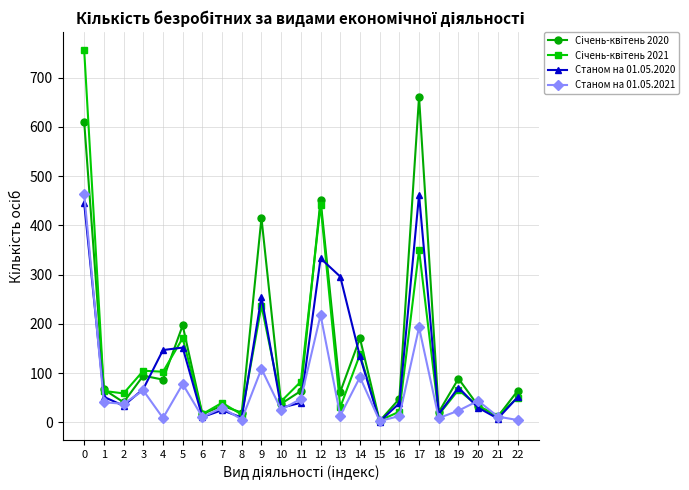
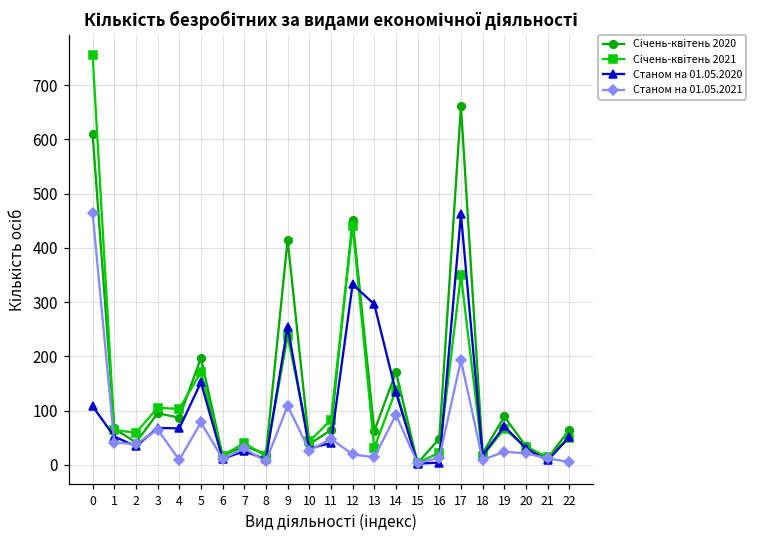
  {
    "Станом на 01.05.2020": {
-     "0": 450,
+     "0": 110,
      "1": 50,
-     "4": 150,
+     "4": 70,
      "5": 150,
      "9": 260,
      "11": 40,
      "12": 330,
      "13": 300,
-     "16": 40,
+     "16": 0,
      "17": 460
    },
    "Станом на 01.05.2021": {
      "0": 460,
      "1": 40,
      "4": 10,
      "5": 80,
      "9": 110,
      "11": 50,
-     "12": 220,
+     "12": 20,
      "13": 10,
      "14": 90,
      "16": 10,
      "17": 190,
      "18": 10,
      "19": 20,
-     "20": 40,
+     "20": 20,
      "22": 10
    }
  }
